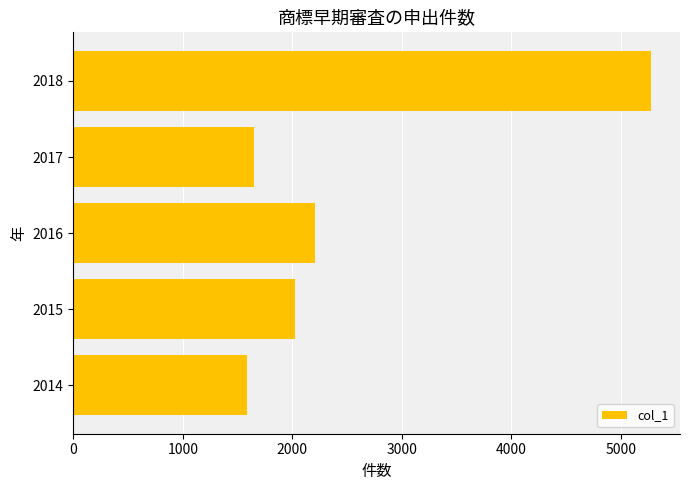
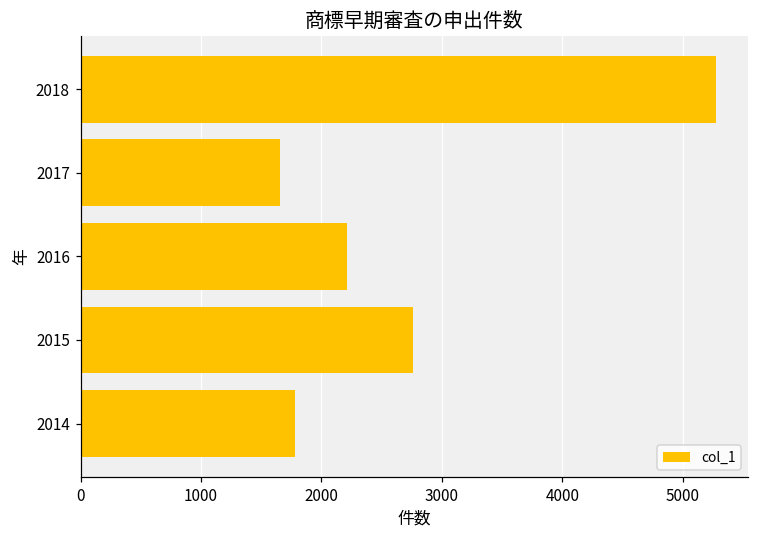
  {
    "2018": 5280,
    "2017": 1650,
    "2016": 2210,
-   "2015": 2020,
-   "2014": 1590
+   "2015": 2760,
+   "2014": 1780
  }
